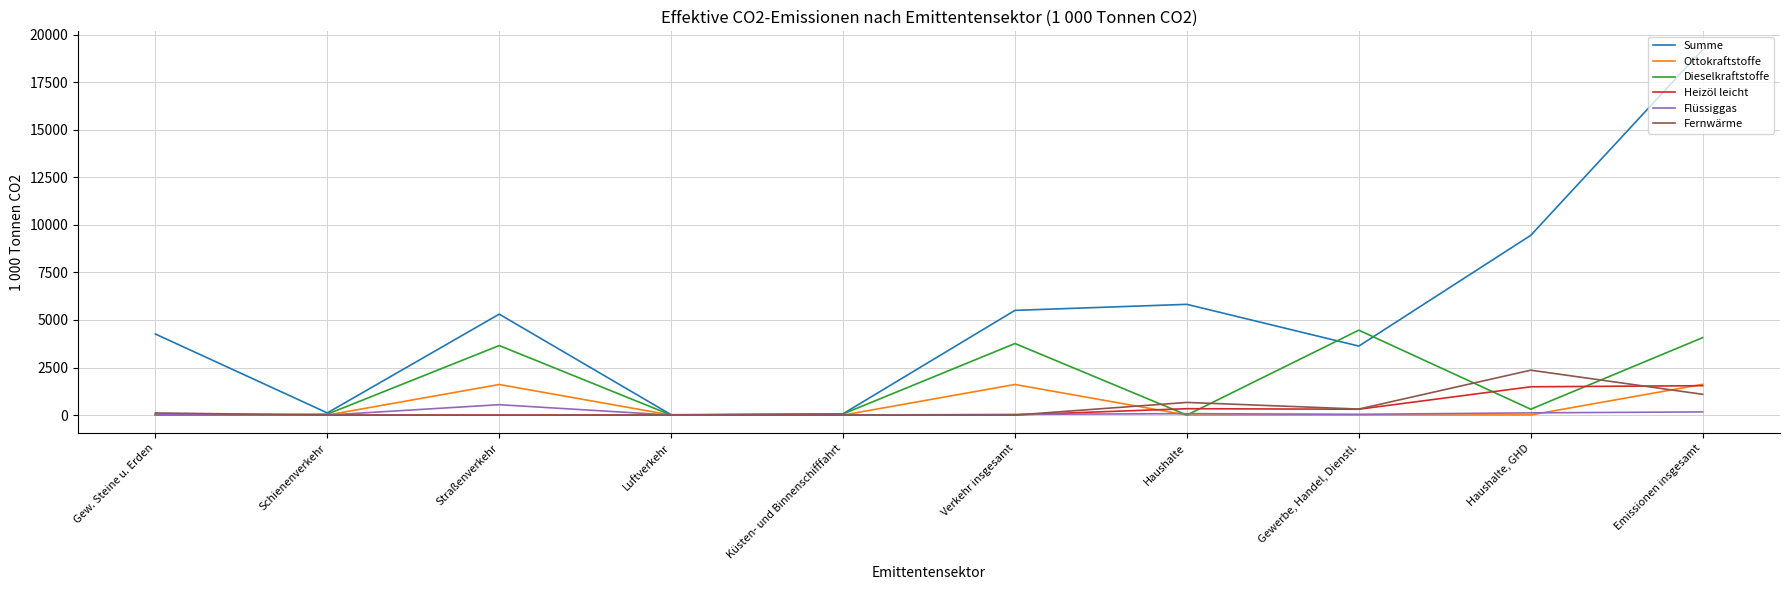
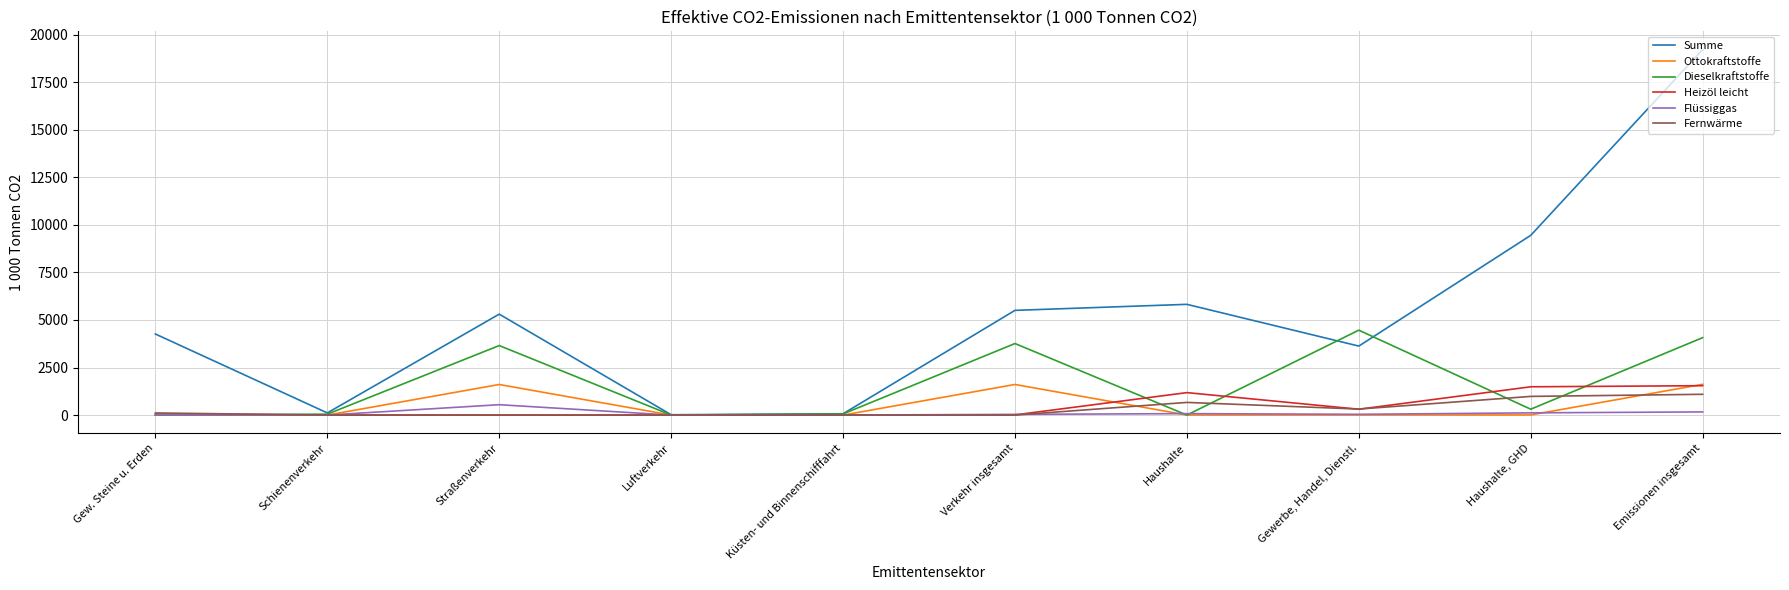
  {
    "Summe": {
      "Gew. Steine u. Erden": 4300,
      "Straßenverkehr": 5300,
      "Verkehr insgesamt": 5500,
      "Haushalte": 5800,
      "Gewerbe, Handel, Dienstl.": 3600,
      "Haushalte, GHD": 9400
    },
    "Ottokraftstoffe": {
      "Straßenverkehr": 1600,
      "Verkehr insgesamt": 1600
    },
    "Dieselkraftstoffe": {
      "Straßenverkehr": 3700,
      "Verkehr insgesamt": 3800,
      "Gewerbe, Handel, Dienstl.": 4500,
      "Haushalte, GHD": 300,
      "Emissionen insgesamt": 4100
    },
    "Heizöl leicht": {
-     "Haushalte": 300,
+     "Haushalte": 1200,
      "Haushalte, GHD": 1500
    },
    "Flüssiggas": {
      "Straßenverkehr": 500,
      "Emissionen insgesamt": 200
    },
    "Fernwärme": {
      "Haushalte": 700,
-     "Haushalte, GHD": 2400,
+     "Haushalte, GHD": 1000,
      "Emissionen insgesamt": 1100
    }
  }
